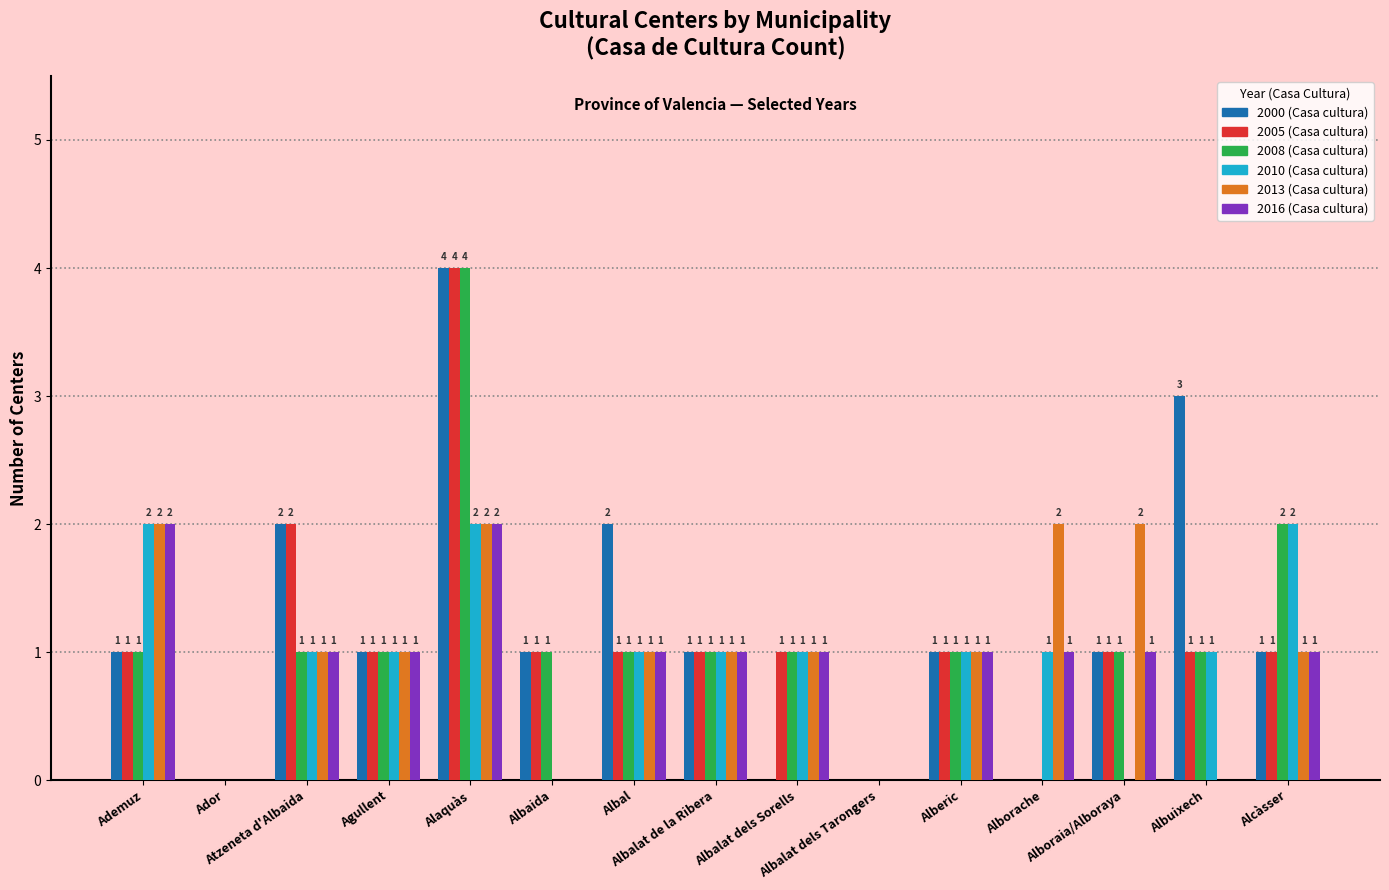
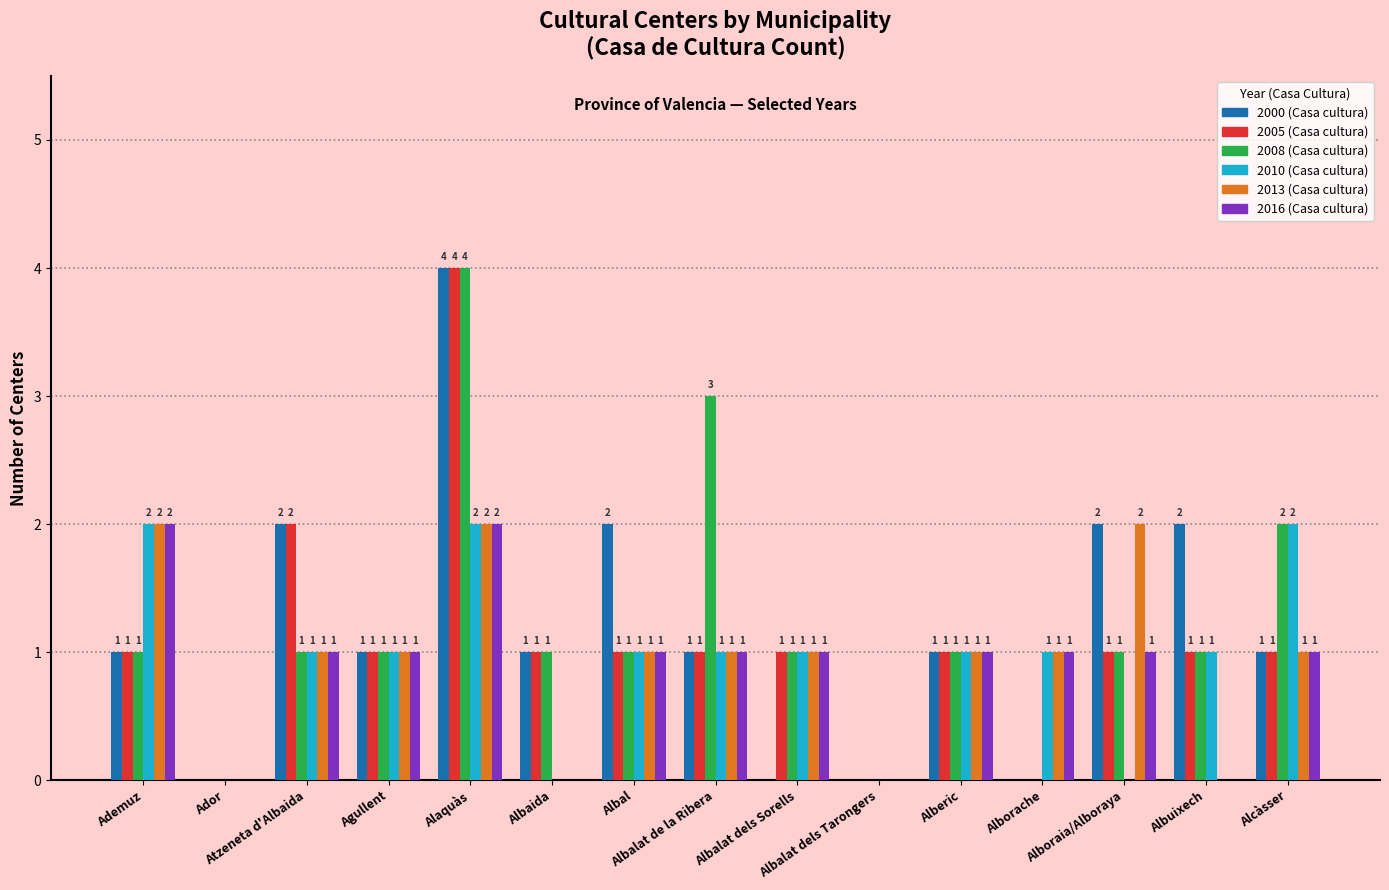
  {
    "2000 (Casa cultura)": {
      "Ademuz": 1,
      "Atzeneta d'Albaida": 2,
      "Agullent": 1,
      "Alaquàs": 4,
      "Albaida": 1,
      "Albal": 2,
      "Albalat de la Ribera": 1,
      "Alberic": 1,
-     "Alboraia/Alboraya": 1,
-     "Albuixech": 3,
+     "Alboraia/Alboraya": 2,
+     "Albuixech": 2,
      "Alcàsser": 1
    },
    "2005 (Casa cultura)": {
      "Ademuz": 1,
      "Atzeneta d'Albaida": 2,
      "Agullent": 1,
      "Alaquàs": 4,
      "Albaida": 1,
      "Albal": 1,
      "Albalat de la Ribera": 1,
      "Albalat dels Sorells": 1,
      "Alberic": 1,
      "Alboraia/Alboraya": 1,
      "Albuixech": 1,
      "Alcàsser": 1
    },
    "2008 (Casa cultura)": {
      "Ademuz": 1,
      "Atzeneta d'Albaida": 1,
      "Agullent": 1,
      "Alaquàs": 4,
      "Albaida": 1,
      "Albal": 1,
-     "Albalat de la Ribera": 1,
+     "Albalat de la Ribera": 3,
      "Albalat dels Sorells": 1,
      "Alberic": 1,
      "Alboraia/Alboraya": 1,
      "Albuixech": 1,
      "Alcàsser": 2
    },
    "2010 (Casa cultura)": {
      "Ademuz": 2,
      "Atzeneta d'Albaida": 1,
      "Agullent": 1,
      "Alaquàs": 2,
      "Albal": 1,
      "Albalat de la Ribera": 1,
      "Albalat dels Sorells": 1,
      "Alberic": 1,
      "Alborache": 1,
      "Albuixech": 1,
      "Alcàsser": 2
    },
    "2013 (Casa cultura)": {
      "Ademuz": 2,
      "Atzeneta d'Albaida": 1,
      "Agullent": 1,
      "Alaquàs": 2,
      "Albal": 1,
      "Albalat de la Ribera": 1,
      "Albalat dels Sorells": 1,
      "Alberic": 1,
-     "Alborache": 2,
+     "Alborache": 1,
      "Alboraia/Alboraya": 2,
      "Alcàsser": 1
    },
    "2016 (Casa cultura)": {
      "Ademuz": 2,
      "Atzeneta d'Albaida": 1,
      "Agullent": 1,
      "Alaquàs": 2,
      "Albal": 1,
      "Albalat de la Ribera": 1,
      "Albalat dels Sorells": 1,
      "Alberic": 1,
      "Alborache": 1,
      "Alboraia/Alboraya": 1,
      "Alcàsser": 1
    }
  }
